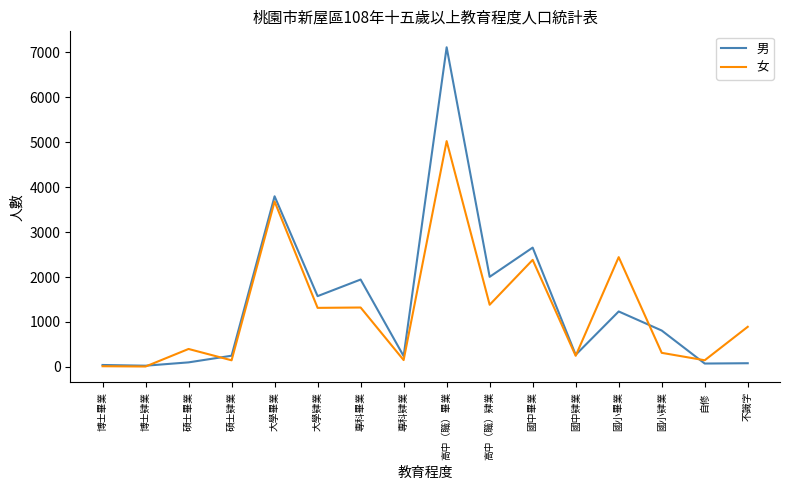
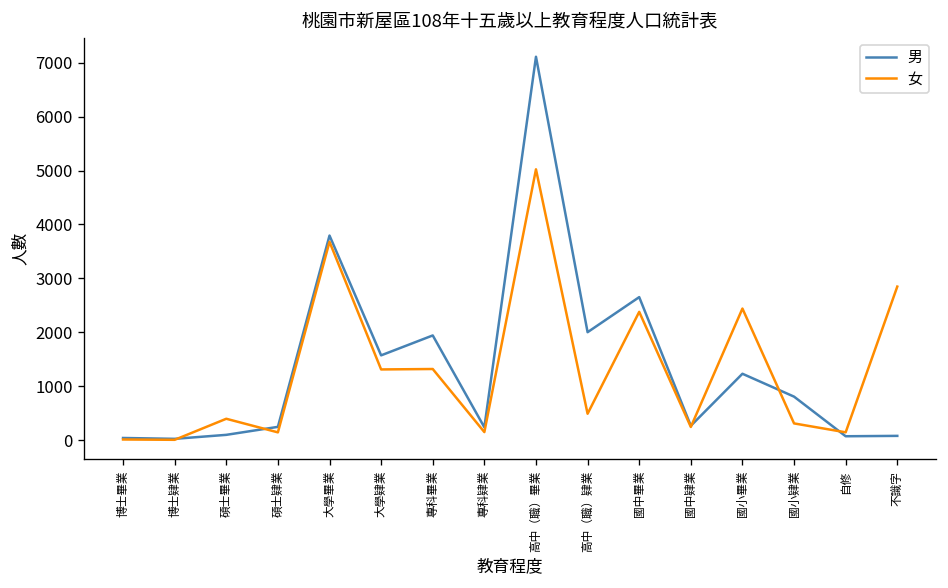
  {
    "男": {
      "碩士畢業": 100,
      "碩士肄業": 300,
      "大學畢業": 3800,
      "大學肄業": 1600,
      "專科畢業": 1900,
      "專科肄業": 200,
      "高中（職）畢業": 7100,
      "高中（職）肄業": 2000,
      "國中畢業": 2700,
      "國小畢業": 1200,
      "國小肄業": 800,
      "自修": 100,
      "不識字": 100
    },
    "女": {
      "碩士畢業": 400,
      "碩士肄業": 100,
      "大學畢業": 3700,
      "大學肄業": 1300,
      "專科畢業": 1300,
      "專科肄業": 200,
      "高中（職）畢業": 5000,
-     "高中（職）肄業": 1400,
+     "高中（職）肄業": 500,
      "國中畢業": 2400,
      "國小畢業": 2400,
      "國小肄業": 300,
      "自修": 100,
-     "不識字": 900
+     "不識字": 2800
    }
  }
